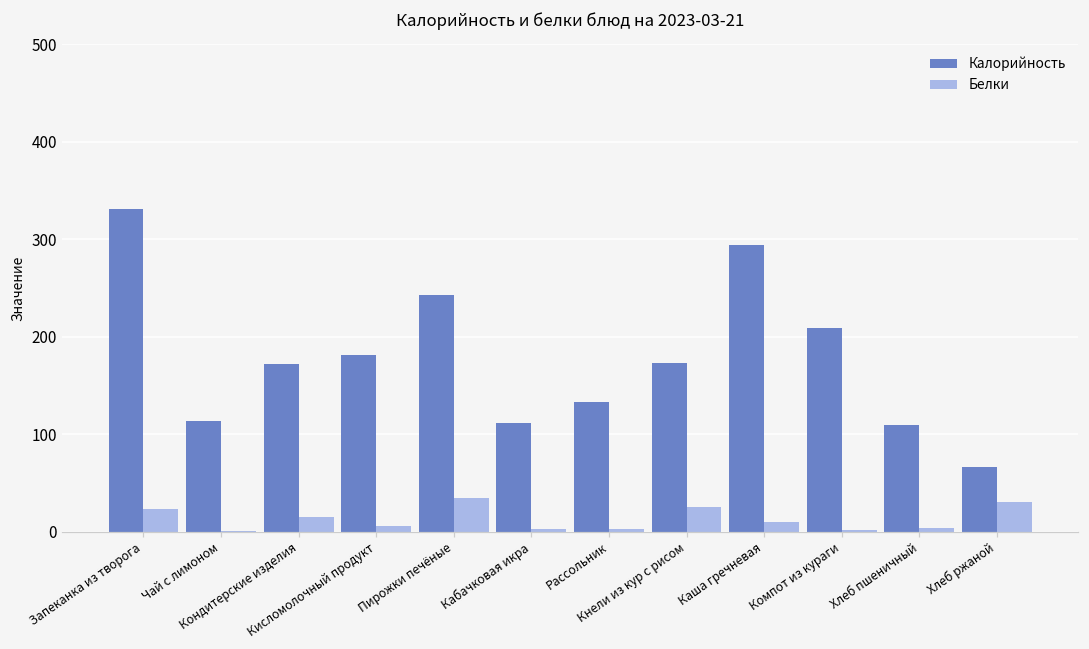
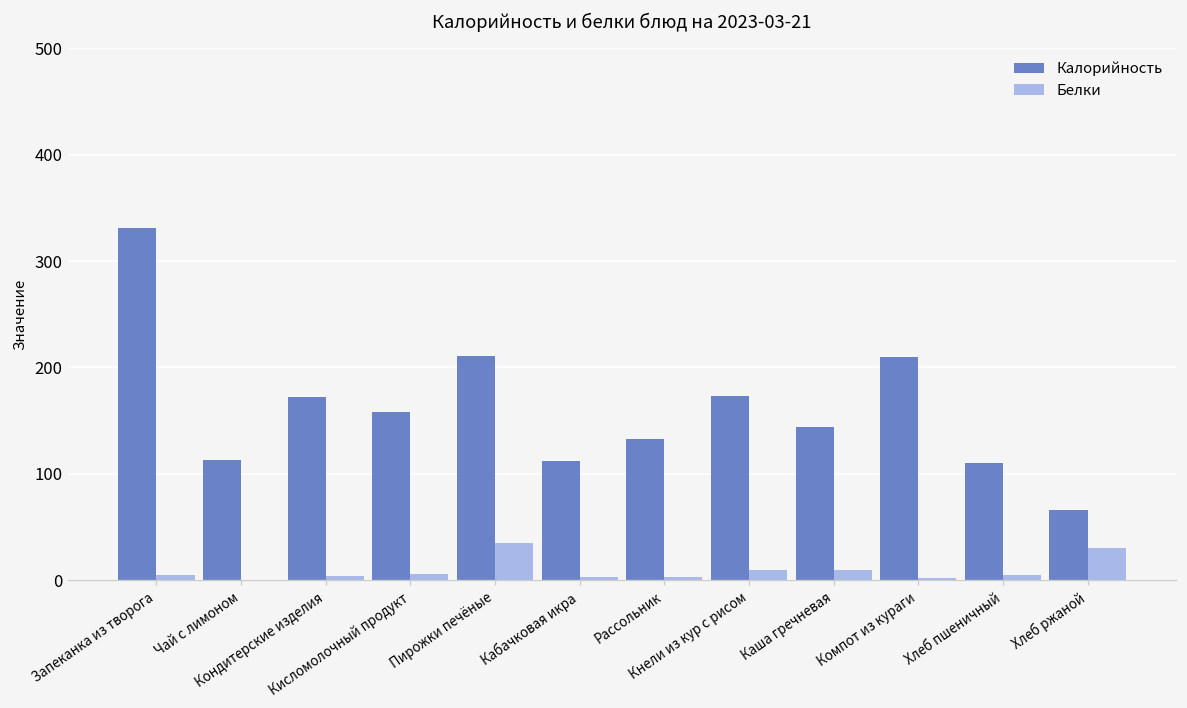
  {
    "Калорийность": {
      "Запеканка из творога": 330,
      "Чай с лимоном": 110,
      "Кондитерские изделия": 170,
-     "Кисломолочный продукт": 180,
-     "Пирожки печёные": 240,
+     "Кисломолочный продукт": 160,
+     "Пирожки печёные": 210,
      "Кабачковая икра": 110,
      "Рассольник": 130,
      "Кнели из кур с рисом": 170,
-     "Каша гречневая": 290,
+     "Каша гречневая": 140,
      "Компот из кураги": 210,
      "Хлеб пшеничный": 110,
      "Хлеб ржаной": 70
    },
    "Белки": {
-     "Запеканка из творога": 20,
-     "Кондитерские изделия": 10,
+     "Запеканка из творога": 0,
+     "Кондитерские изделия": 0,
      "Кисломолочный продукт": 10,
      "Пирожки печёные": 30,
      "Рассольник": 0,
-     "Кнели из кур с рисом": 30,
+     "Кнели из кур с рисом": 10,
      "Каша гречневая": 10,
      "Хлеб пшеничный": 0,
      "Хлеб ржаной": 30
    }
  }
